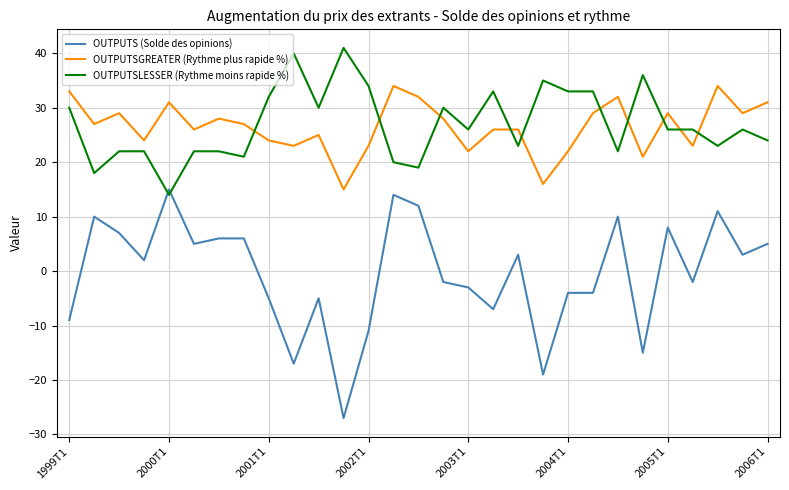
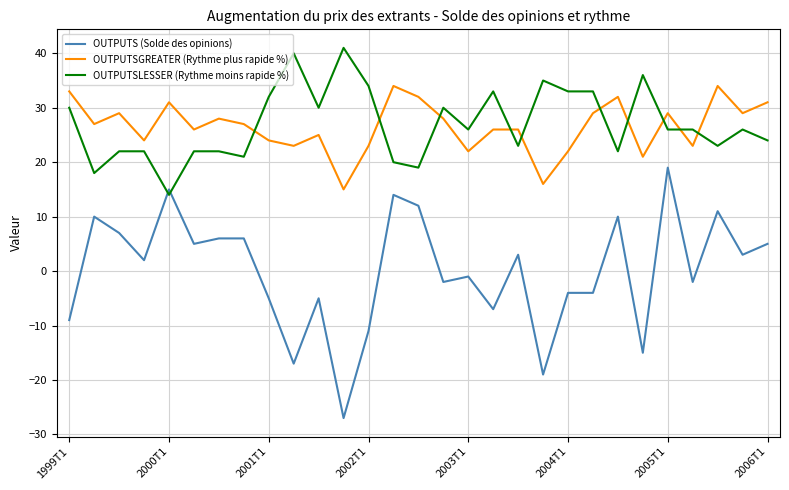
  {
    "OUTPUTS (Solde des opinions)": {
      "1999T1": -9,
      "2000T1": 15,
      "2001T1": -5,
      "2002T1": -11,
-     "2003T1": -3,
+     "2003T1": -1,
      "2004T1": -4,
-     "2005T1": 8,
+     "2005T1": 19,
      "2006T1": 5
    },
    "OUTPUTSGREATER (Rythme plus rapide %)": {
      "1999T1": 33,
      "2000T1": 31,
      "2001T1": 24,
      "2002T1": 23,
      "2003T1": 22,
      "2004T1": 22,
      "2005T1": 29,
      "2006T1": 31
    },
    "OUTPUTSLESSER (Rythme moins rapide %)": {
      "1999T1": 30,
      "2000T1": 14,
      "2001T1": 32,
      "2002T1": 34,
      "2003T1": 26,
      "2004T1": 33,
      "2005T1": 26,
      "2006T1": 24
    }
  }
